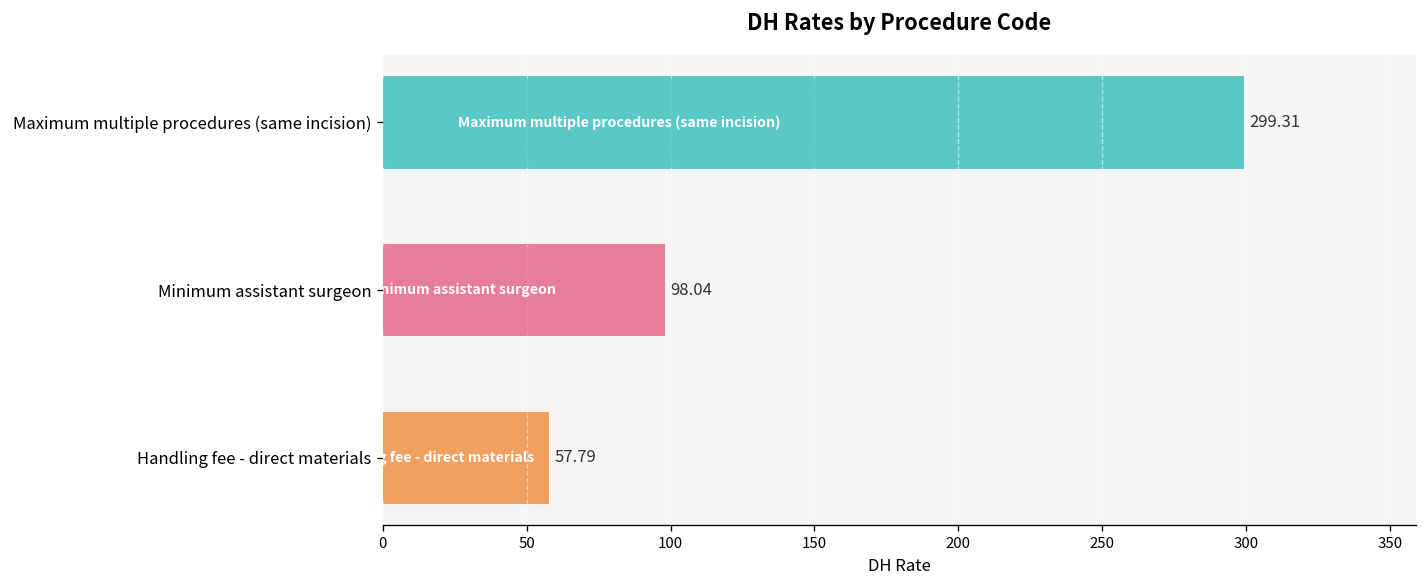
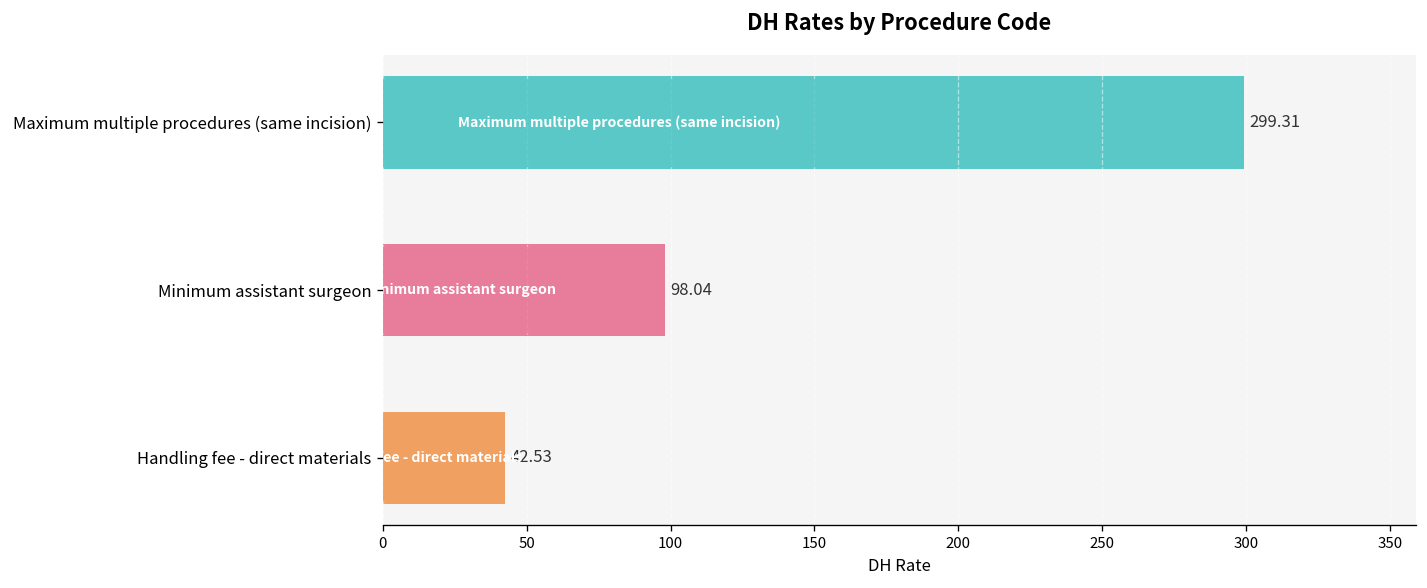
  {
    "Maximum multiple procedures (same incision)": 299.31,
    "Minimum assistant surgeon": 98.04,
-   "Handling fee - direct materials": 57.79
+   "Handling fee - direct materials": 42.53
  }
